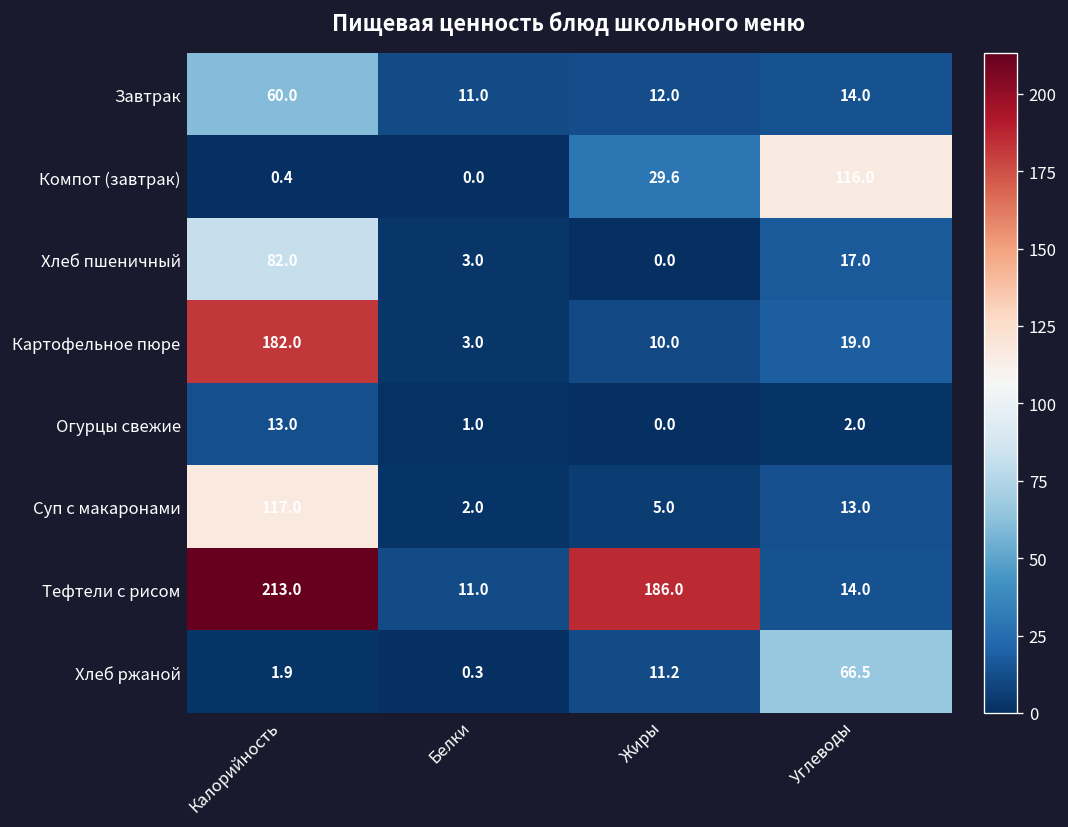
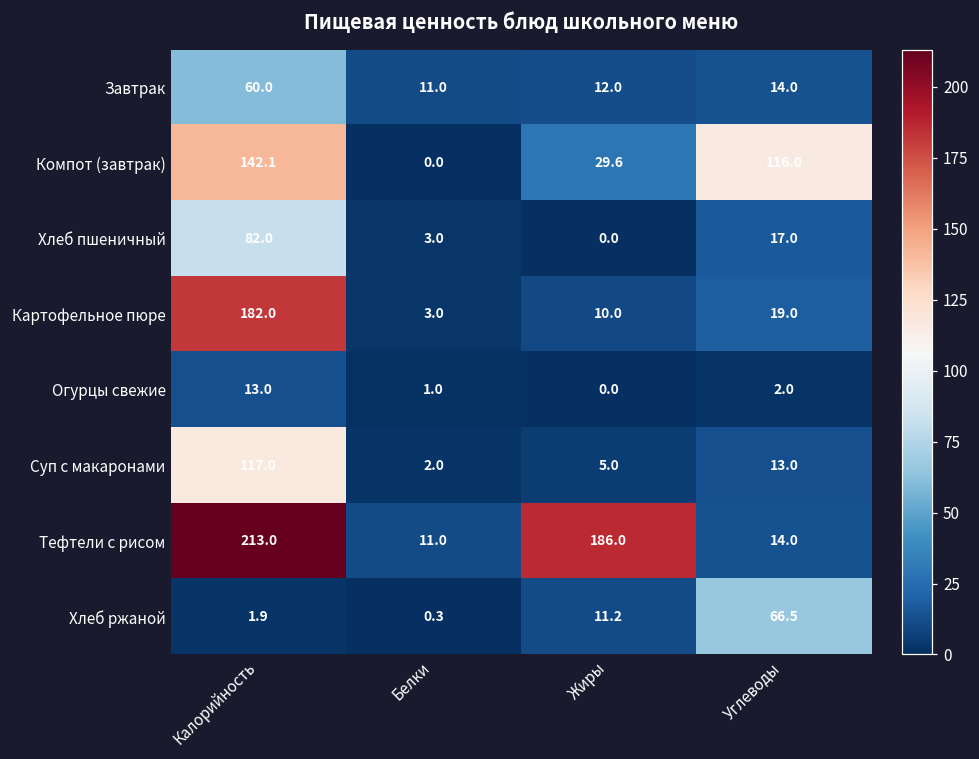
  {
    "Завтрак": {
      "Калорийность": 60.0,
      "Белки": 11.0,
      "Жиры": 12.0,
      "Углеводы": 14.0
    },
    "Компот (завтрак)": {
-     "Калорийность": 0.4,
+     "Калорийность": 142.1,
      "Белки": 0.0,
      "Жиры": 29.6
    },
    "Хлеб пшеничный": {
      "Калорийность": 82.0,
      "Белки": 3.0,
      "Жиры": 0.0,
      "Углеводы": 17.0
    },
    "Картофельное пюре": {
      "Калорийность": 182.0,
      "Белки": 3.0,
      "Жиры": 10.0,
      "Углеводы": 19.0
    },
    "Огурцы свежие": {
      "Калорийность": 13.0,
      "Белки": 1.0,
      "Жиры": 0.0,
      "Углеводы": 2.0
    },
    "Суп с макаронами": {
      "Белки": 2.0,
      "Жиры": 5.0,
      "Углеводы": 13.0
    },
    "Тефтели с рисом": {
      "Калорийность": 213.0,
      "Белки": 11.0,
      "Жиры": 186.0,
      "Углеводы": 14.0
    },
    "Хлеб ржаной": {
      "Калорийность": 1.9,
      "Белки": 0.3,
      "Жиры": 11.2,
      "Углеводы": 66.5
    }
  }
